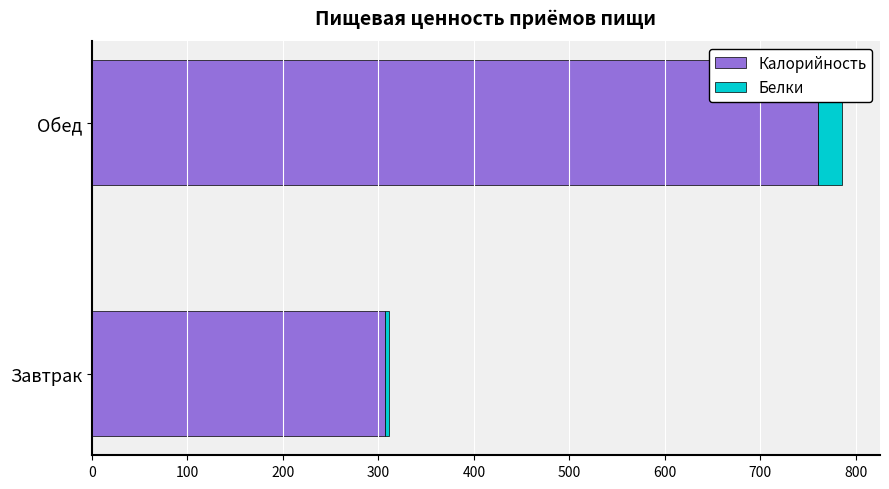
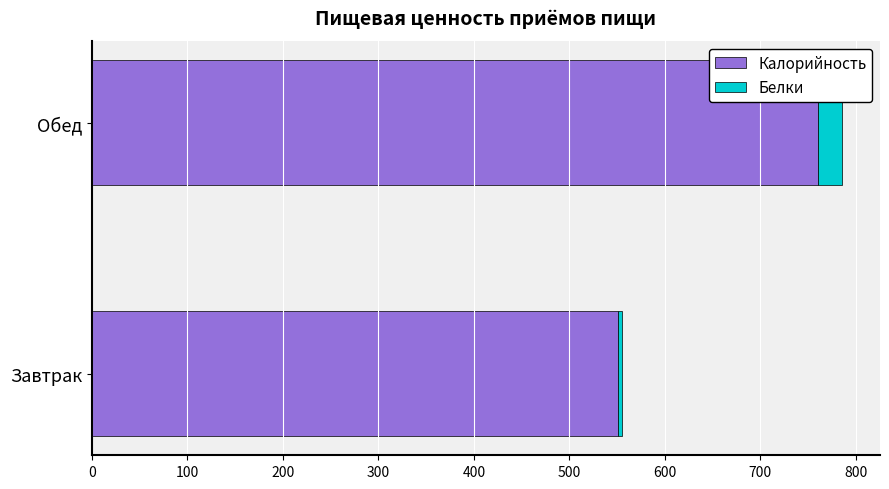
  {
    "Калорийность": {
      "Обед": 760,
-     "Завтрак": 310
+     "Завтрак": 550
    },
    "Белки": {
      "Обед": 30,
      "Завтрак": 0
    }
  }
